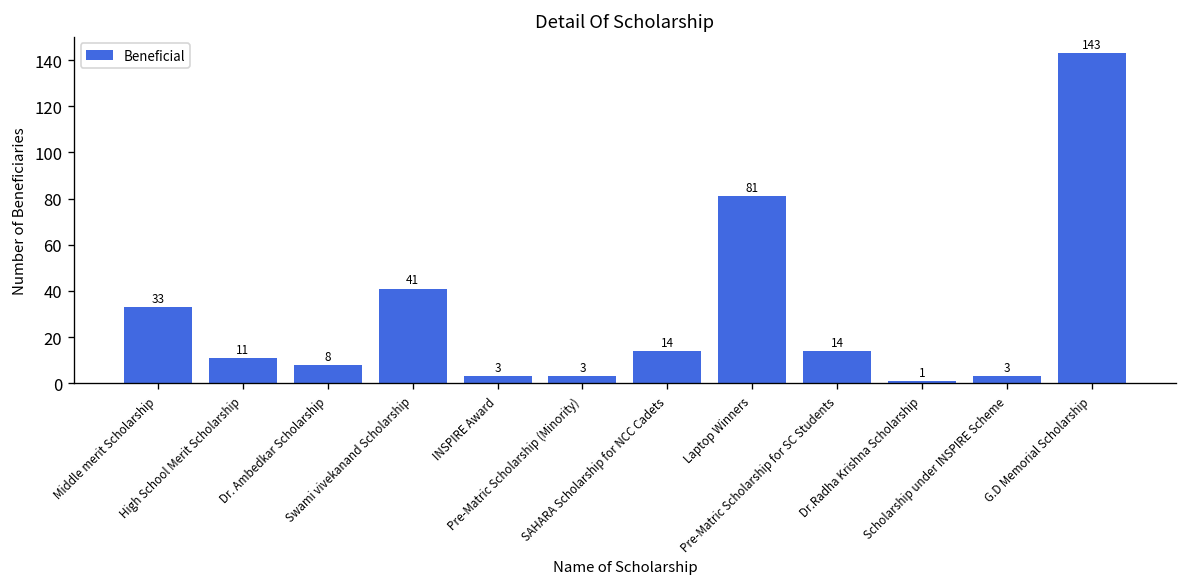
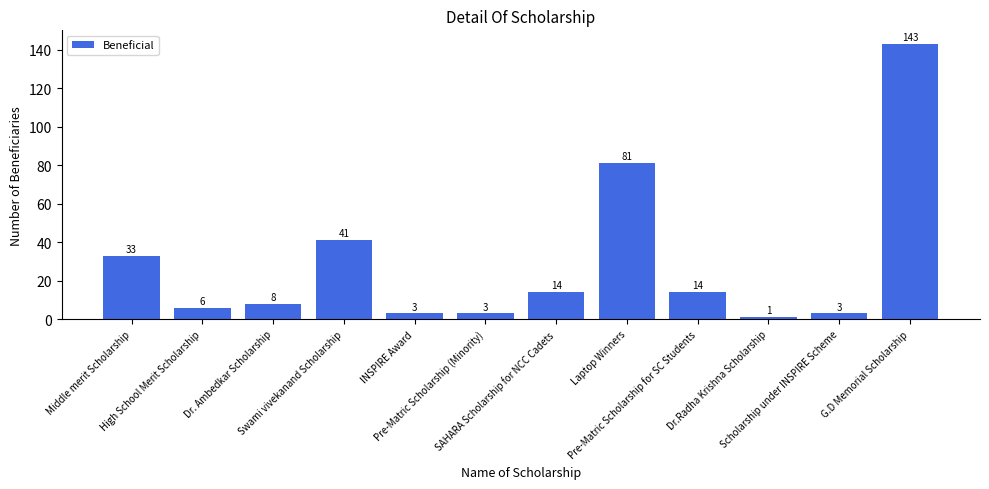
  {
    "Middle merit Scholarship": 33,
-   "High School Merit Scholarship": 11,
+   "High School Merit Scholarship": 6,
    "Dr. Ambedkar Scholarship": 8,
    "Swami vivekanand Scholarship": 41,
    "INSPIRE Award": 3,
    "Pre-Matric Scholarship (Minority)": 3,
    "SAHARA Scholarship for NCC Cadets": 14,
    "Laptop Winners": 81,
    "Pre-Matric Scholarship for SC Students": 14,
    "Dr.Radha Krishna Scholarship": 1,
    "Scholarship under INSPIRE Scheme": 3,
    "G.D Memorial Scholarship": 143
  }
